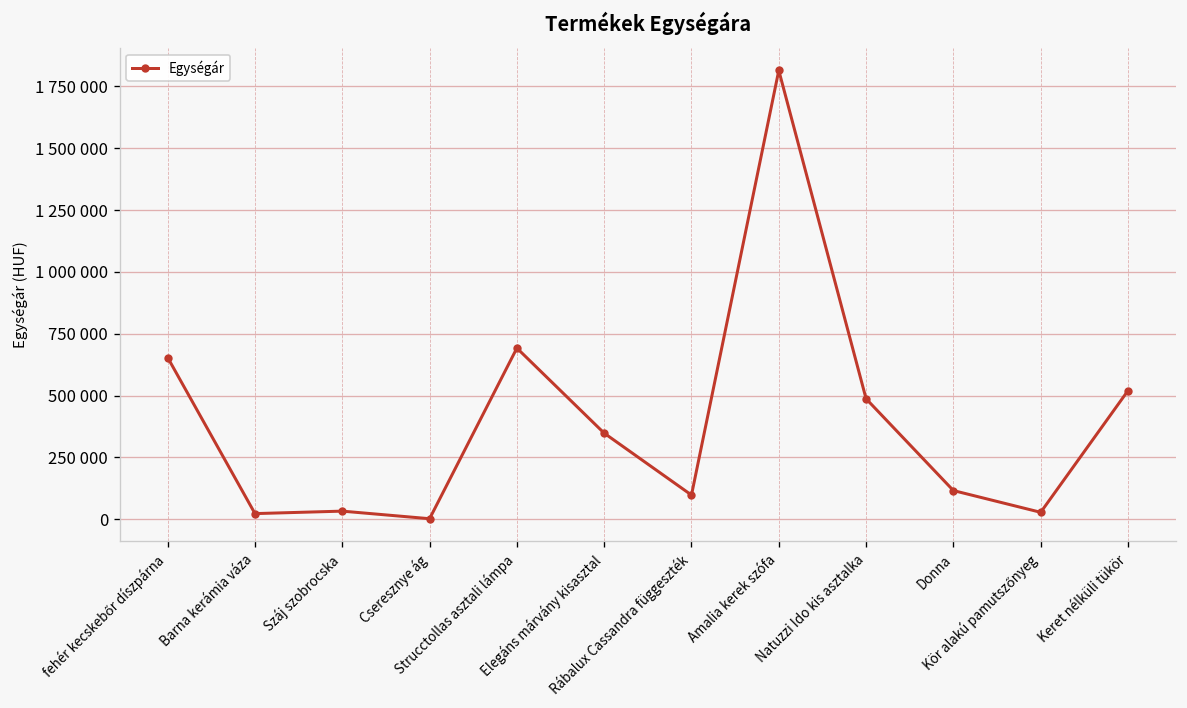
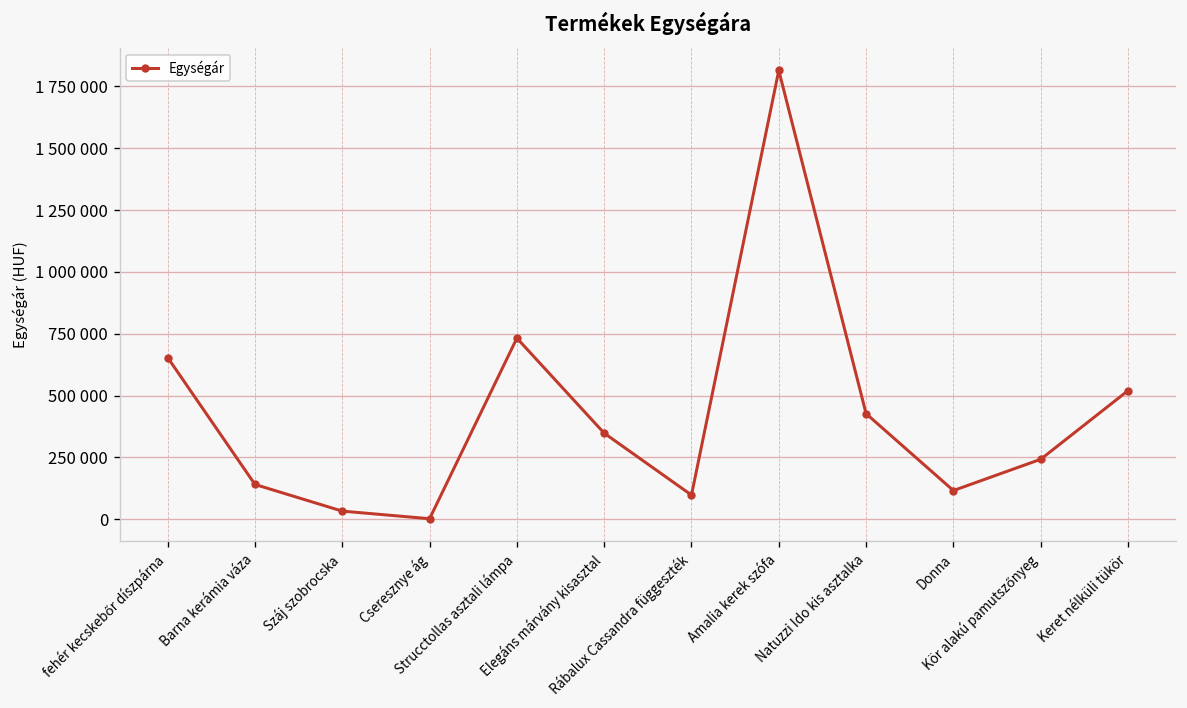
  {
    "fehér kecskebőr díszpárna": 650000,
-   "Barna kerámia váza": 20000,
+   "Barna kerámia váza": 140000,
    "Száj szobrocska": 30000,
    "Cseresznye ág": 0,
-   "Strucctollas asztali lámpa": 690000,
+   "Strucctollas asztali lámpa": 730000,
    "Elegáns márvány kisasztal": 350000,
    "Rábalux Cassandra függeszték": 100000,
    "Amalia kerek szófa": 1820000,
-   "Natuzzi Ido kis asztalka": 490000,
+   "Natuzzi Ido kis asztalka": 430000,
    "Donna": 120000,
-   "Kör alakú pamutszőnyeg": 30000,
+   "Kör alakú pamutszőnyeg": 240000,
    "Keret nélküli tükör": 520000
  }
